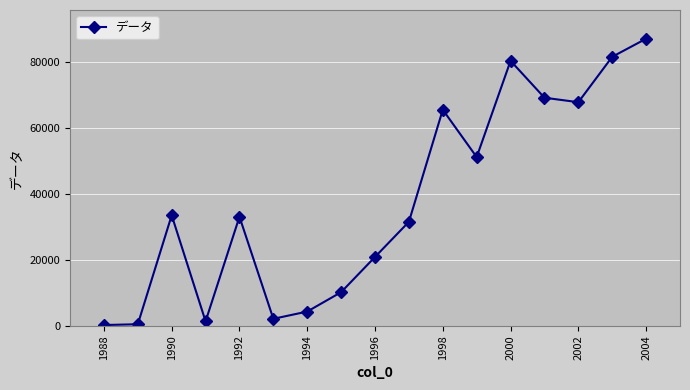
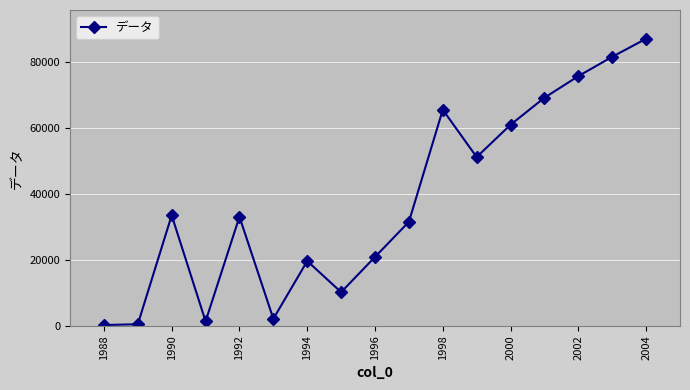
  {
    "1988": 0,
    "1990": 33000,
    "1992": 33000,
-   "1994": 4000,
+   "1994": 20000,
    "1996": 21000,
    "1998": 65000,
-   "2000": 80000,
-   "2002": 68000,
+   "2000": 61000,
+   "2002": 76000,
    "2004": 87000
  }
